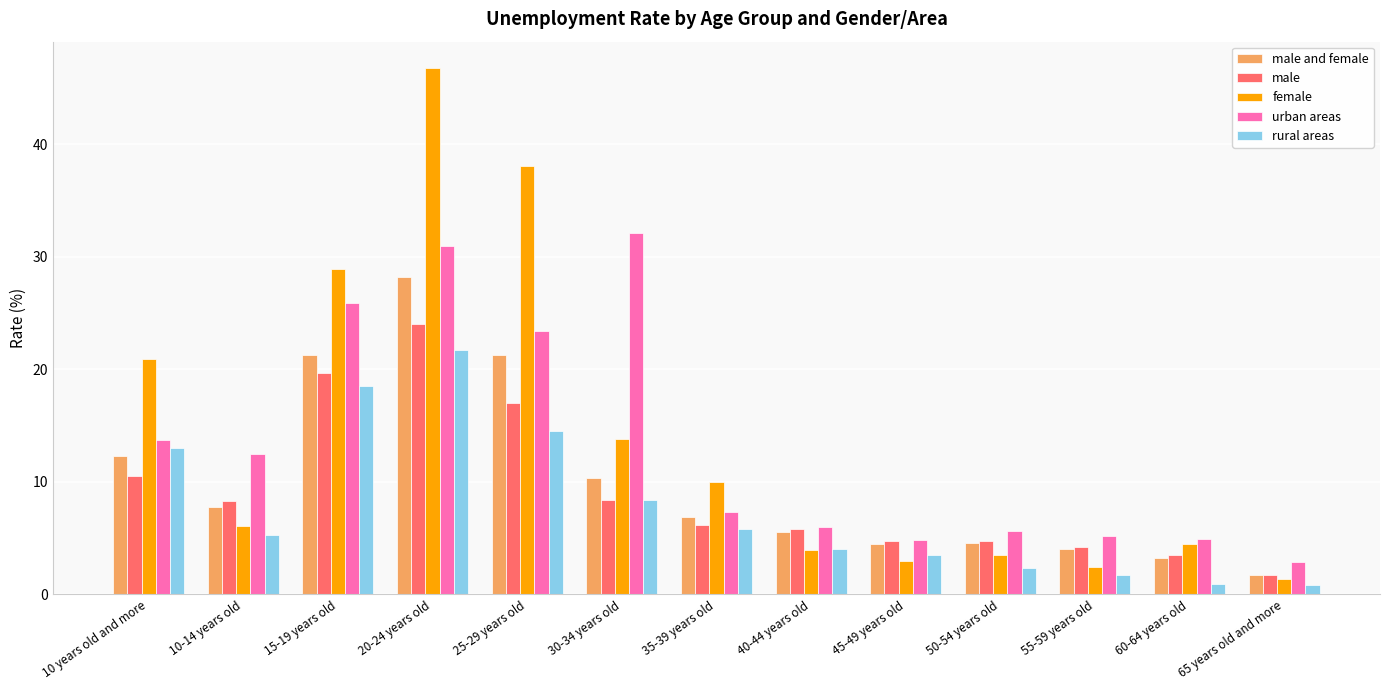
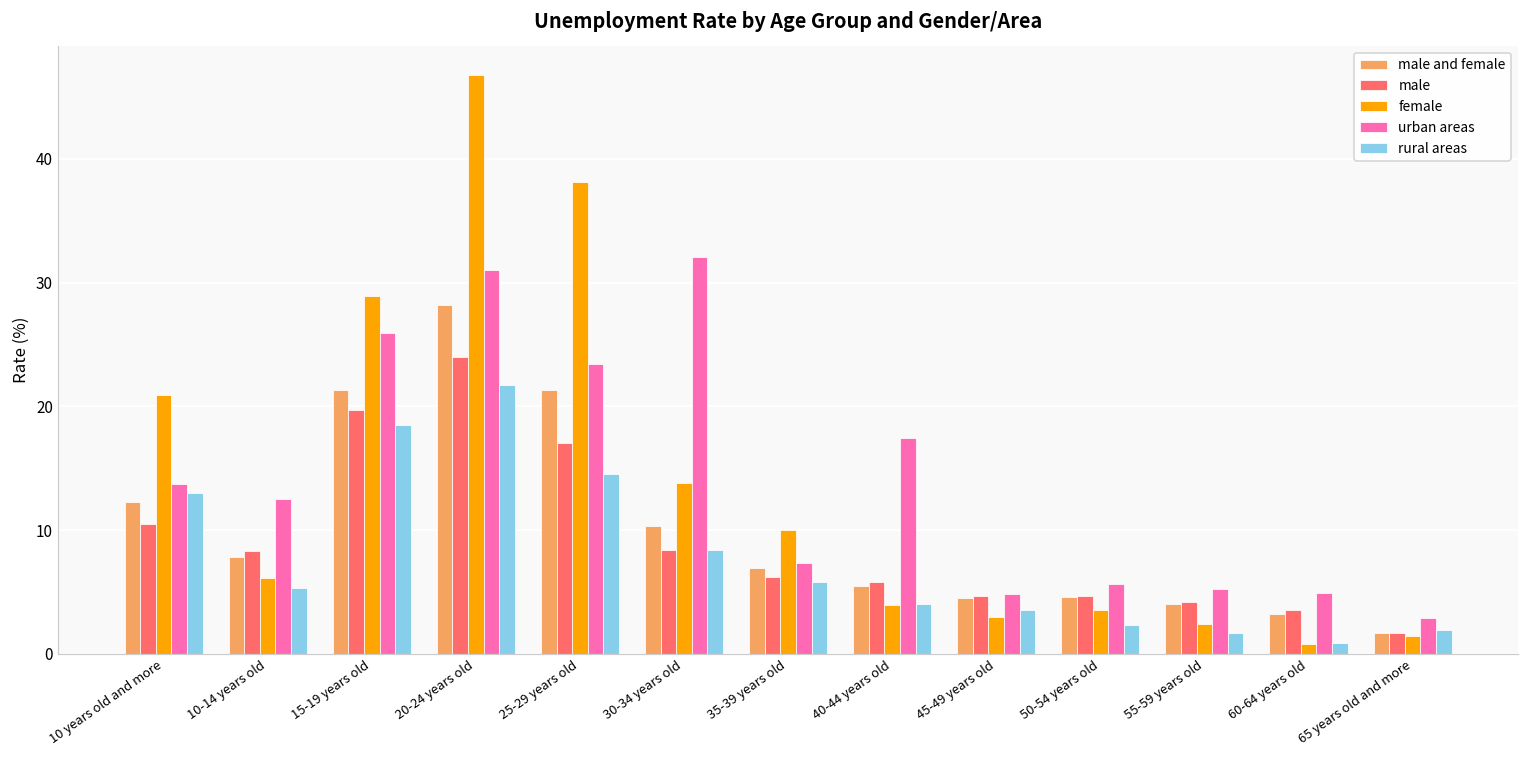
  {
    "female": {
      "10 years old and more": 20.9,
      "10-14 years old": 6.1,
      "15-19 years old": 28.9,
      "20-24 years old": 46.8,
      "25-29 years old": 38.1,
      "30-34 years old": 13.8,
      "35-39 years old": 10.0,
      "40-44 years old": 3.9,
      "45-49 years old": 3.0,
      "50-54 years old": 3.5,
      "55-59 years old": 2.4,
-     "60-64 years old": 4.5,
+     "60-64 years old": 0.8,
      "65 years old and more": 1.4
    },
    "urban areas": {
      "10 years old and more": 13.7,
      "10-14 years old": 12.5,
      "15-19 years old": 25.9,
      "20-24 years old": 31.0,
      "25-29 years old": 23.4,
      "30-34 years old": 32.1,
      "35-39 years old": 7.3,
-     "40-44 years old": 6.0,
+     "40-44 years old": 17.4,
      "45-49 years old": 4.8,
      "50-54 years old": 5.6,
      "55-59 years old": 5.2,
      "60-64 years old": 4.9,
      "65 years old and more": 2.9
    },
    "rural areas": {
      "10 years old and more": 13.0,
      "10-14 years old": 5.3,
      "15-19 years old": 18.5,
      "20-24 years old": 21.7,
      "25-29 years old": 14.5,
      "30-34 years old": 8.4,
      "35-39 years old": 5.8,
      "40-44 years old": 4.0,
      "45-49 years old": 3.5,
      "50-54 years old": 2.3,
      "55-59 years old": 1.7,
      "60-64 years old": 0.9,
-     "65 years old and more": 0.8
+     "65 years old and more": 1.9
    }
  }
